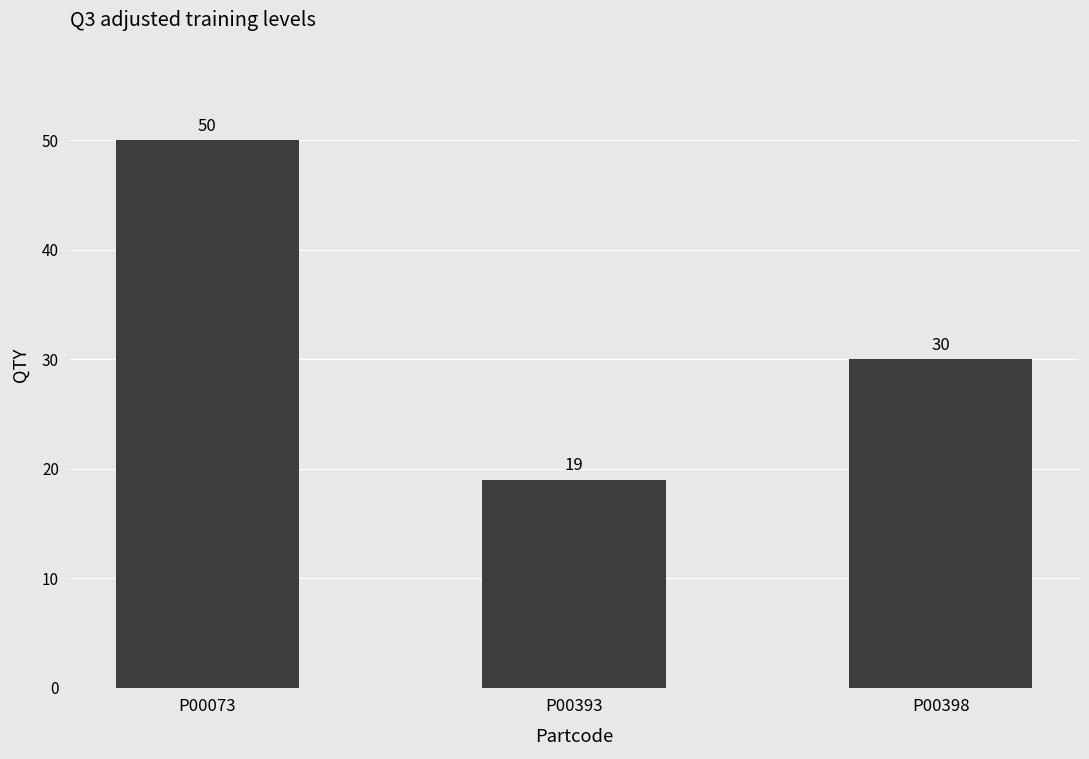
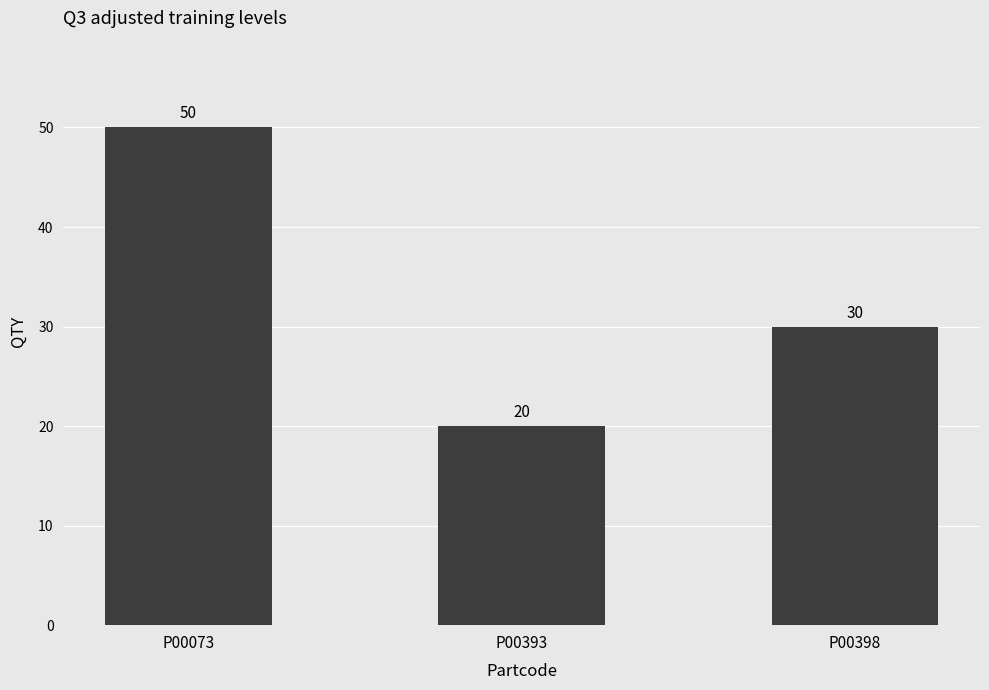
  {
    "P00073": 50,
-   "P00393": 19,
+   "P00393": 20,
    "P00398": 30
  }
